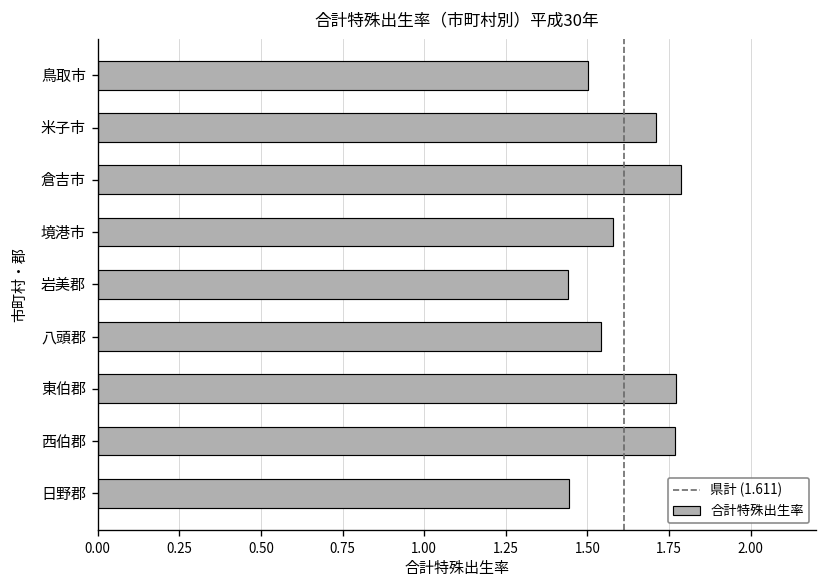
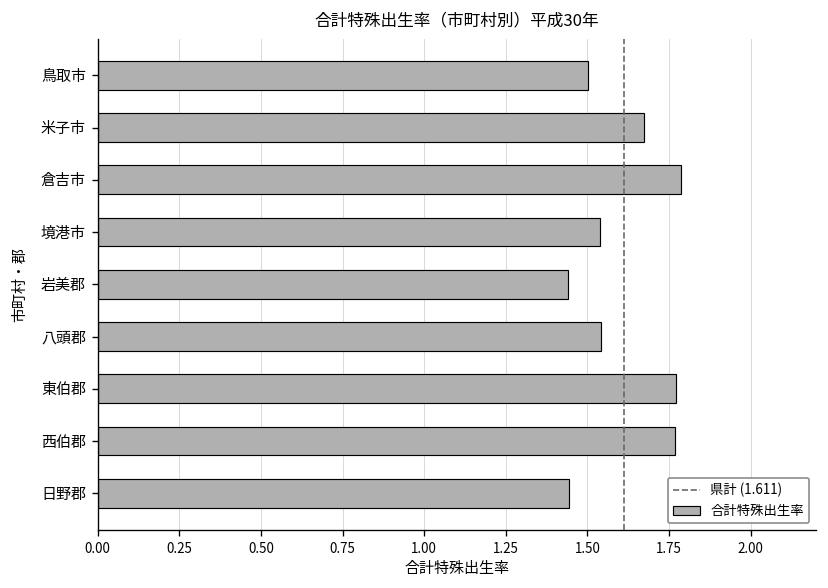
  {
    "鳥取市": 1.50,
-   "米子市": 1.71,
+   "米子市": 1.67,
    "倉吉市": 1.79,
-   "境港市": 1.58,
+   "境港市": 1.54,
    "岩美郡": 1.44,
    "八頭郡": 1.54,
    "東伯郡": 1.77,
    "西伯郡": 1.77,
    "日野郡": 1.44
  }
